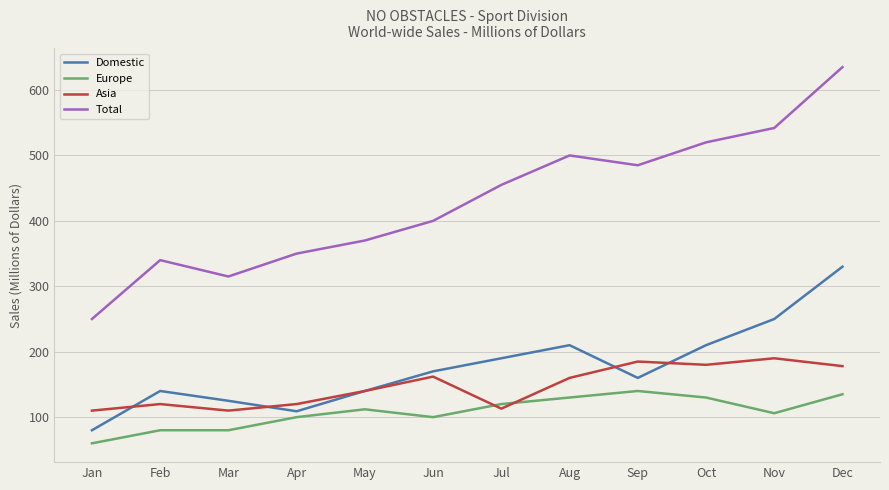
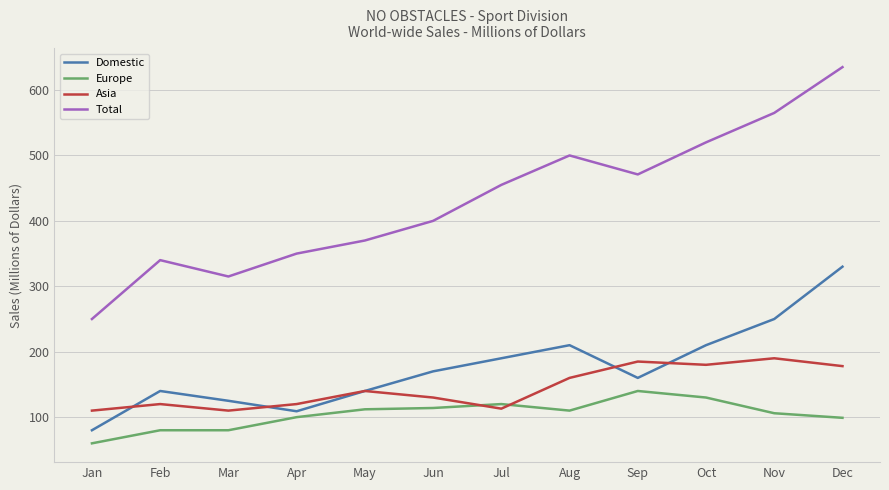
  {
    "Domestic": {
      "Jan": 80,
      "Feb": 140,
      "Mar": 130,
      "Apr": 110,
      "Jun": 170,
      "Jul": 190,
      "Aug": 210,
      "Sep": 160,
      "Oct": 210,
      "Nov": 250,
      "Dec": 330
    },
    "Europe": {
      "Jan": 60,
      "Feb": 80,
      "Mar": 80,
      "Apr": 100,
      "May": 110,
-     "Jun": 100,
+     "Jun": 110,
      "Jul": 120,
-     "Aug": 130,
+     "Aug": 110,
      "Sep": 140,
      "Oct": 130,
      "Nov": 110,
-     "Dec": 140
+     "Dec": 100
    },
    "Asia": {
      "Jan": 110,
      "Feb": 120,
      "Mar": 110,
      "Apr": 120,
-     "Jun": 160,
+     "Jun": 130,
      "Jul": 110,
      "Aug": 160,
      "Sep": 190,
      "Oct": 180,
      "Nov": 190,
      "Dec": 180
    },
    "Total": {
      "Jan": 250,
      "Feb": 340,
      "Mar": 320,
      "Apr": 350,
      "May": 370,
      "Jun": 400,
      "Jul": 460,
      "Aug": 500,
-     "Sep": 490,
+     "Sep": 470,
      "Oct": 520,
-     "Nov": 540,
+     "Nov": 570,
      "Dec": 640
    }
  }
